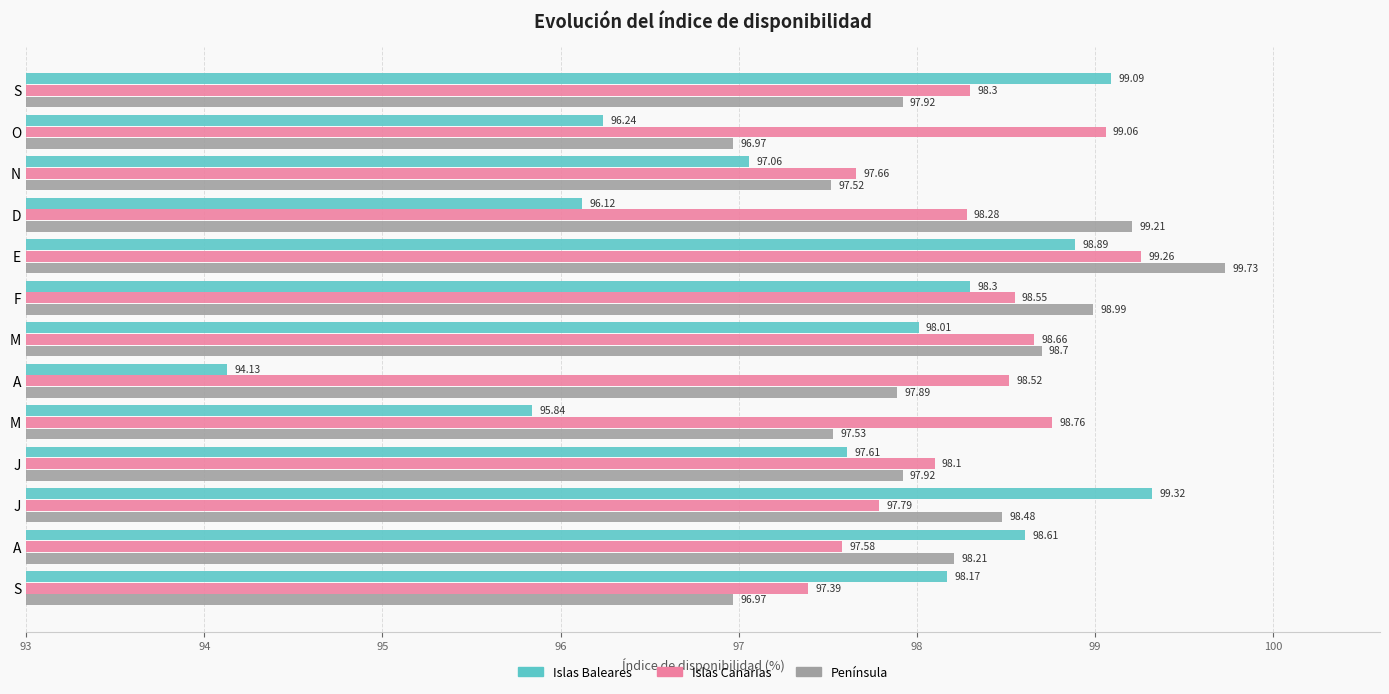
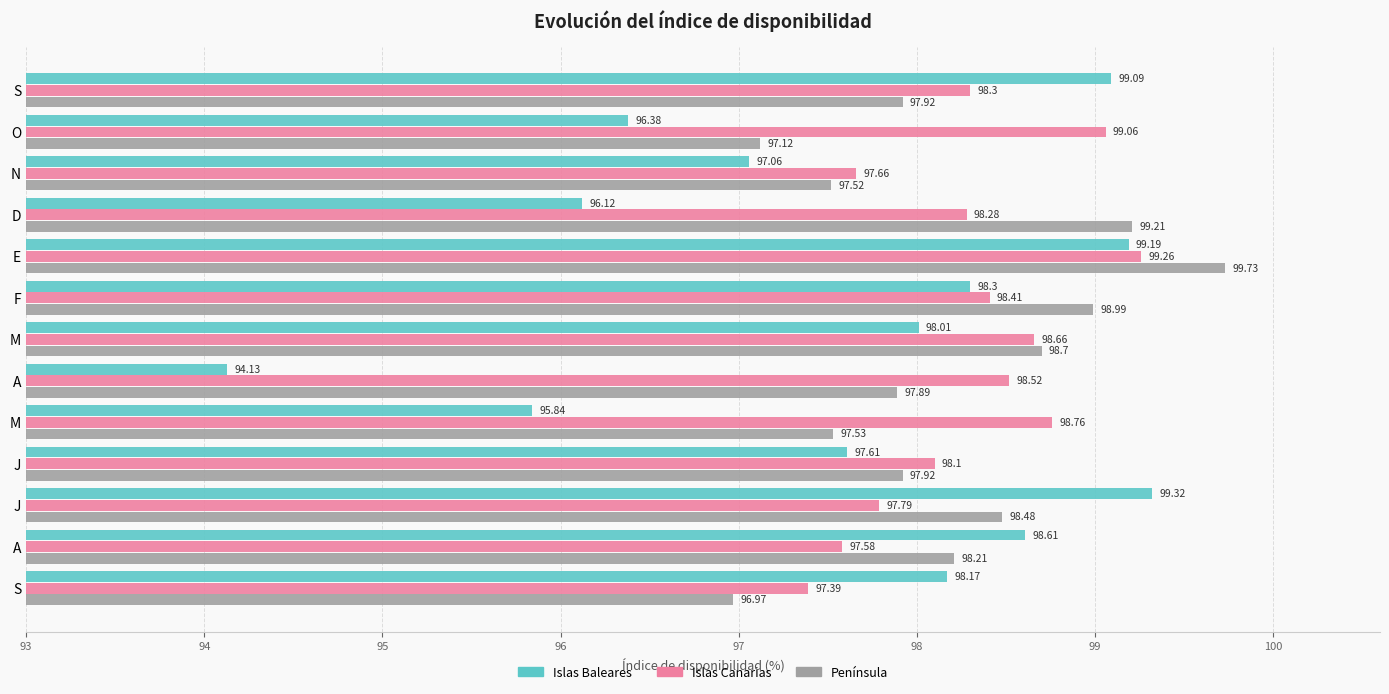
  {
    "Islas Baleares": {
-     "O": 96.24,
+     "O": 96.38,
      "N": 97.06,
      "D": 96.12,
-     "E": 98.89,
+     "E": 99.19,
      "F": 98.3
    },
    "Islas Canarias": {
      "O": 99.06,
      "N": 97.66,
      "D": 98.28,
      "E": 99.26,
-     "F": 98.55
+     "F": 98.41
    },
    "Península": {
-     "O": 96.97,
+     "O": 97.12,
      "N": 97.52,
      "D": 99.21,
      "E": 99.73,
      "F": 98.99
    }
  }
